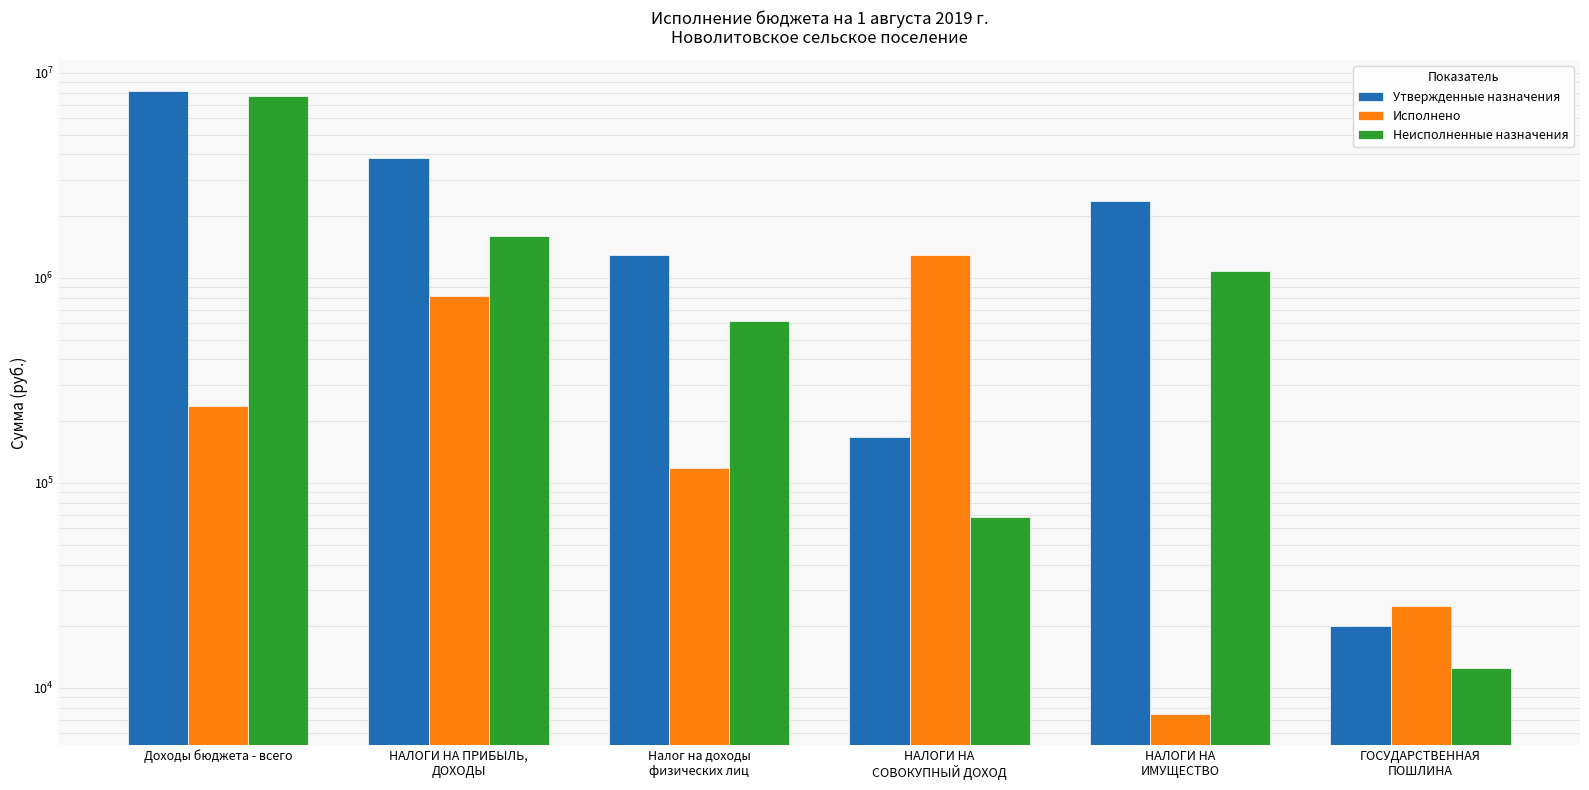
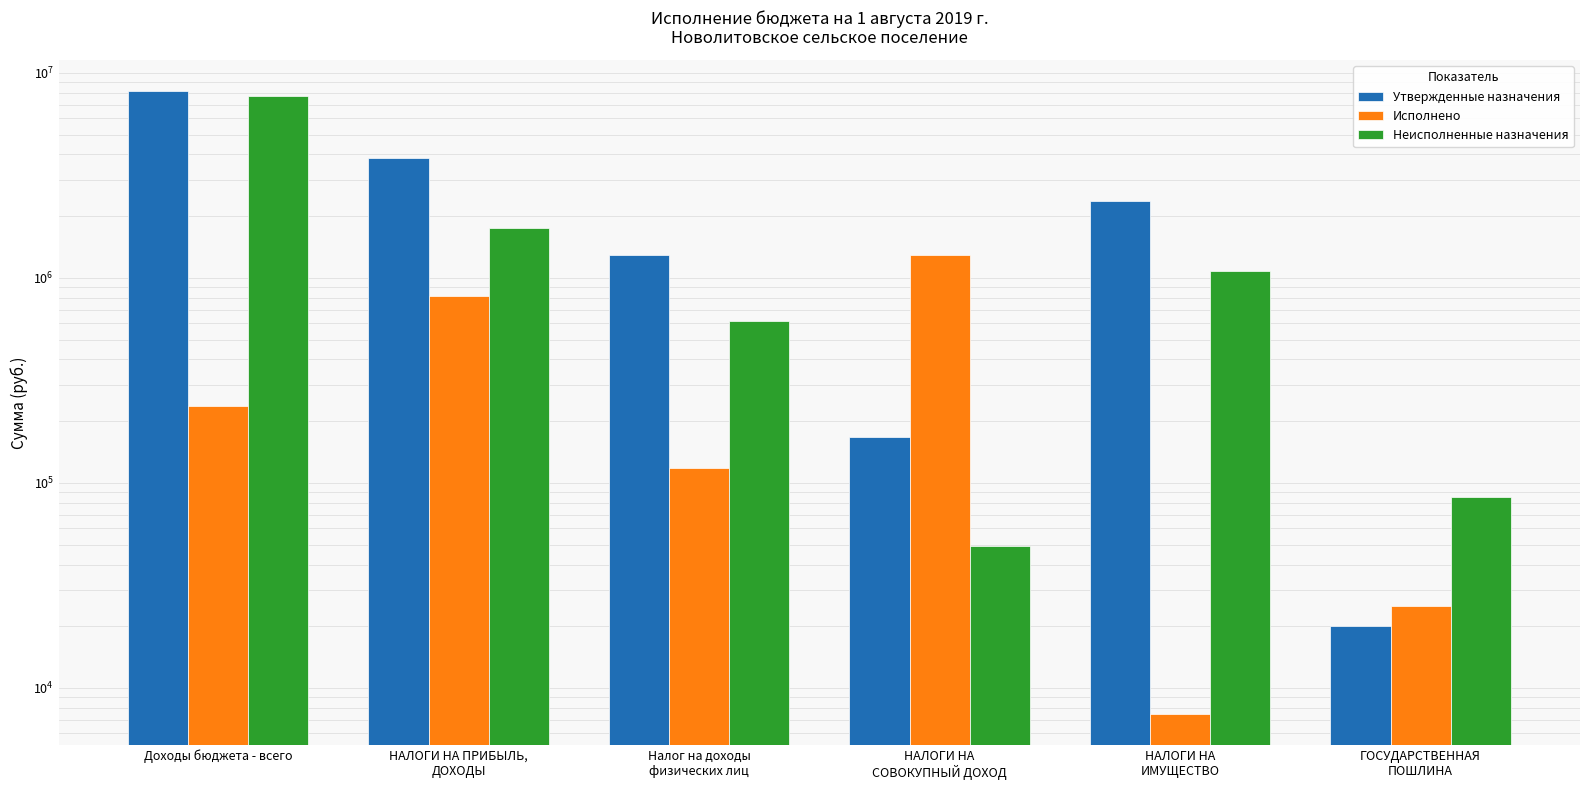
  {
    "Утвержденные назначения": {
      "Доходы бюджета - всего": 8100000,
      "НАЛОГИ НА ПРИБЫЛЬ, ДОХОДЫ": 3800000,
      "Налог на доходы физических лиц": 1300000,
      "НАЛОГИ НА СОВОКУПНЫЙ ДОХОД": 170000,
      "НАЛОГИ НА ИМУЩЕСТВО": 2400000,
      "ГОСУДАРСТВЕННАЯ ПОШЛИНА": 20000
    },
    "Исполнено": {
      "Доходы бюджета - всего": 240000,
      "НАЛОГИ НА ПРИБЫЛЬ, ДОХОДЫ": 810000,
      "Налог на доходы физических лиц": 120000,
      "НАЛОГИ НА СОВОКУПНЫЙ ДОХОД": 1300000,
      "НАЛОГИ НА ИМУЩЕСТВО": 7500,
      "ГОСУДАРСТВЕННАЯ ПОШЛИНА": 25000
    },
    "Неисполненные назначения": {
      "Доходы бюджета - всего": 7700000,
-     "НАЛОГИ НА ПРИБЫЛЬ, ДОХОДЫ": 1600000,
+     "НАЛОГИ НА ПРИБЫЛЬ, ДОХОДЫ": 1800000,
      "Налог на доходы физических лиц": 620000,
-     "НАЛОГИ НА СОВОКУПНЫЙ ДОХОД": 68000,
+     "НАЛОГИ НА СОВОКУПНЫЙ ДОХОД": 49000,
      "НАЛОГИ НА ИМУЩЕСТВО": 1100000,
-     "ГОСУДАРСТВЕННАЯ ПОШЛИНА": 13000
+     "ГОСУДАРСТВЕННАЯ ПОШЛИНА": 86000
    }
  }
